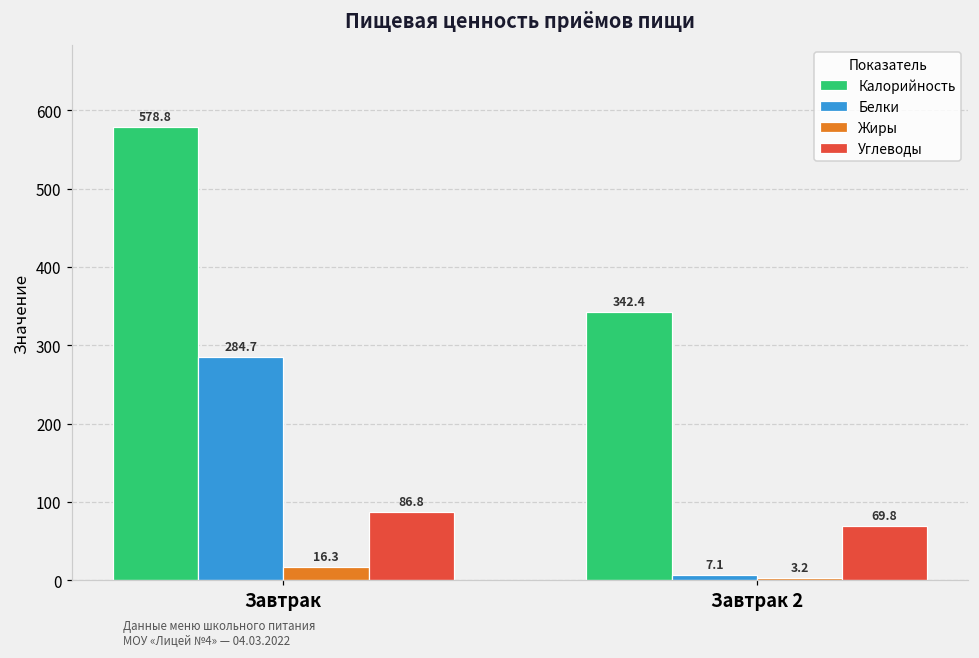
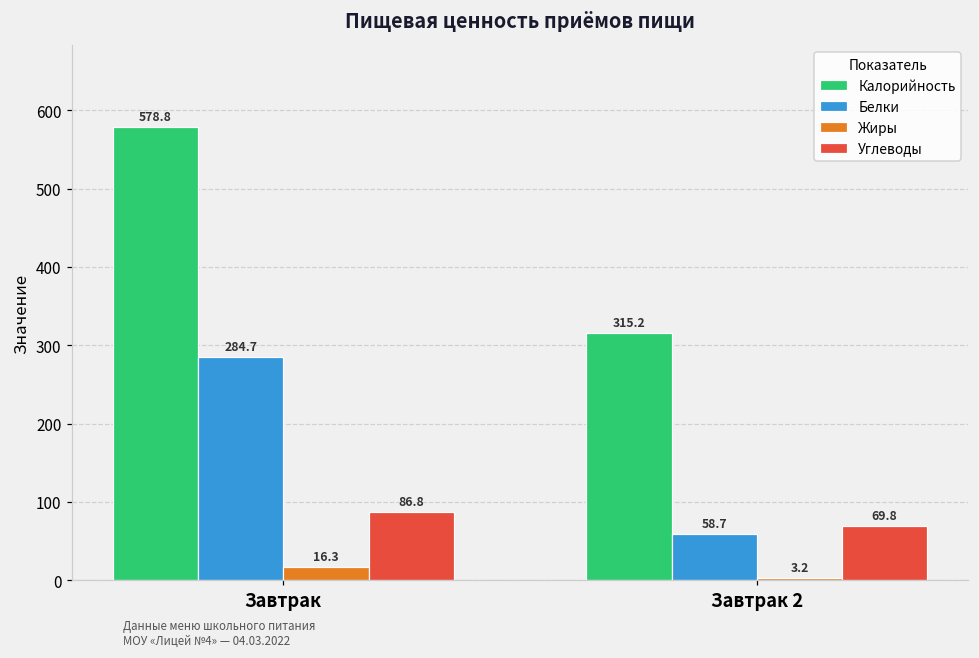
  {
    "Калорийность": {
      "Завтрак": 578.8,
-     "Завтрак 2": 342.4
+     "Завтрак 2": 315.2
    },
    "Белки": {
      "Завтрак": 284.7,
-     "Завтрак 2": 7.1
+     "Завтрак 2": 58.7
    }
  }
